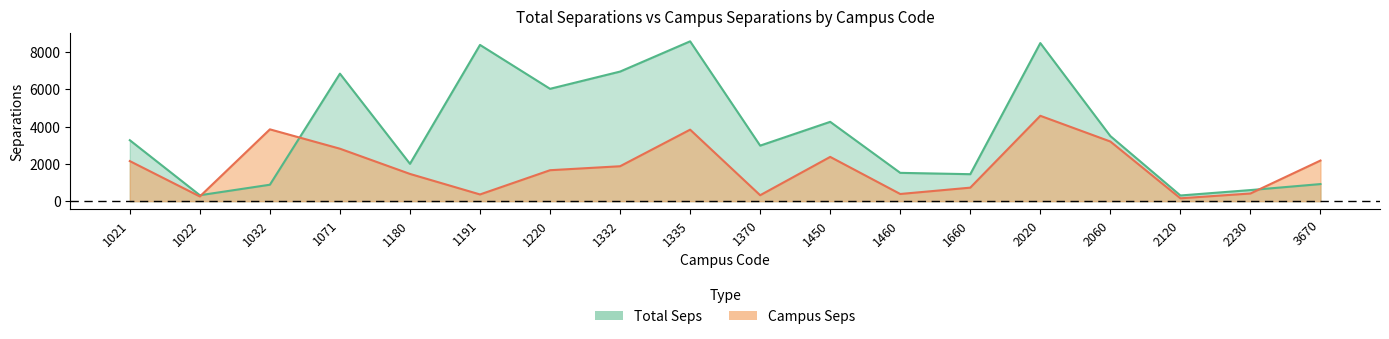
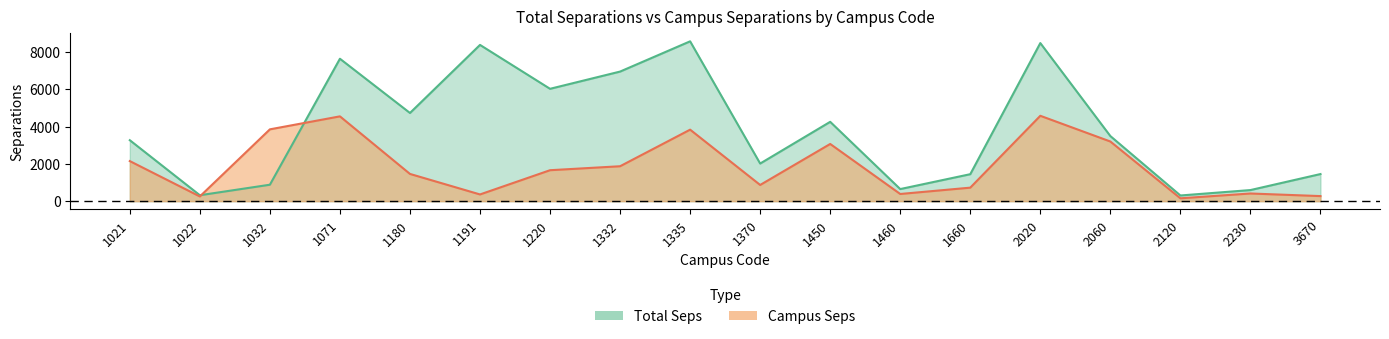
  {
    "Total Seps": {
      "1021": 3300,
      "1032": 900,
-     "1071": 6800,
-     "1180": 2000,
+     "1071": 7600,
+     "1180": 4700,
      "1191": 8400,
      "1220": 6000,
      "1332": 6900,
      "1335": 8600,
-     "1370": 3000,
+     "1370": 2000,
      "1450": 4300,
-     "1460": 1500,
+     "1460": 600,
      "1660": 1400,
      "2020": 8500,
      "2060": 3500,
      "2120": 300,
      "2230": 600,
-     "3670": 900
+     "3670": 1500
    },
    "Campus Seps": {
      "1021": 2100,
      "1032": 3800,
-     "1071": 2800,
+     "1071": 4500,
      "1180": 1500,
      "1191": 400,
      "1220": 1700,
      "1332": 1900,
      "1335": 3800,
-     "1370": 300,
-     "1450": 2400,
+     "1370": 900,
+     "1450": 3100,
      "1460": 400,
      "1660": 700,
      "2020": 4600,
      "2060": 3200,
      "2120": 200,
      "2230": 400,
-     "3670": 2200
+     "3670": 300
    }
  }
